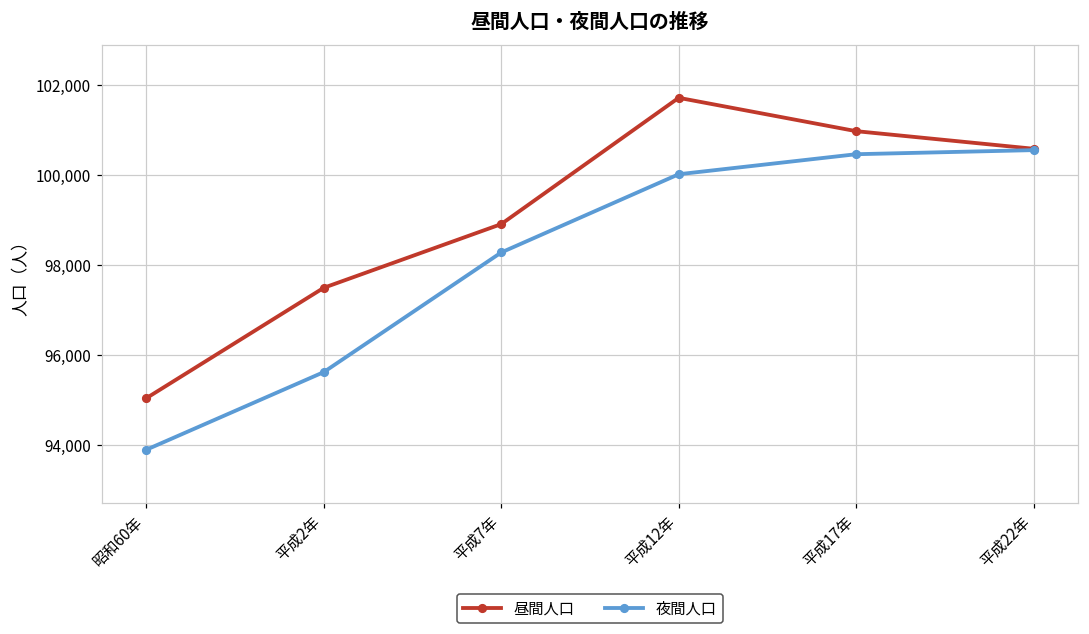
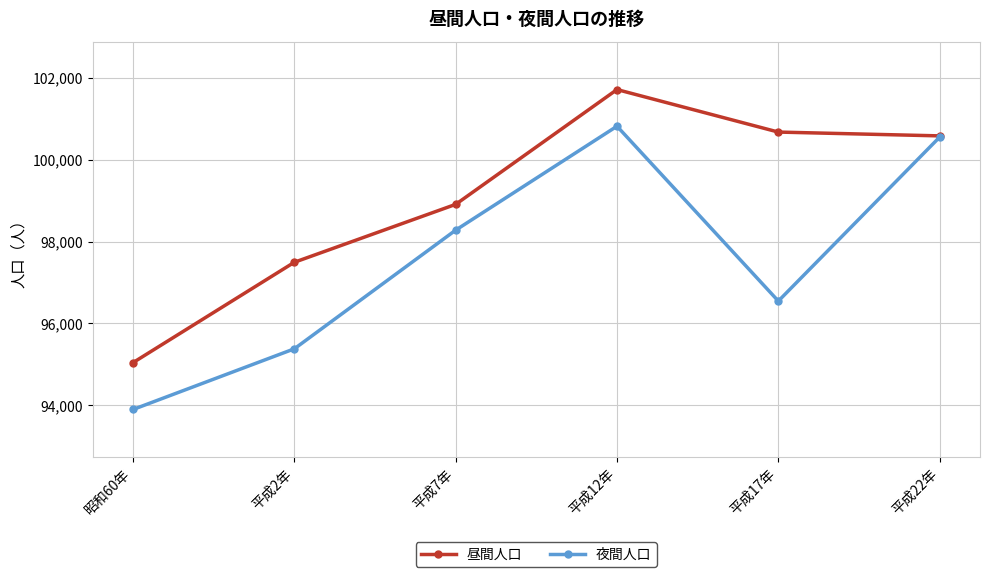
  {
    "昼間人口": {
      "昭和60年": "95,000",
      "平成2年": "97,500",
      "平成7年": "98,900",
      "平成12年": "101,700",
-     "平成17年": "101,000"
+     "平成17年": "100,700"
    },
    "夜間人口": {
      "昭和60年": "93,900",
-     "平成2年": "95,600",
+     "平成2年": "95,400",
      "平成7年": "98,300",
-     "平成12年": "100,000",
-     "平成17年": "100,500"
+     "平成12年": "100,800",
+     "平成17年": "96,500"
    }
  }
